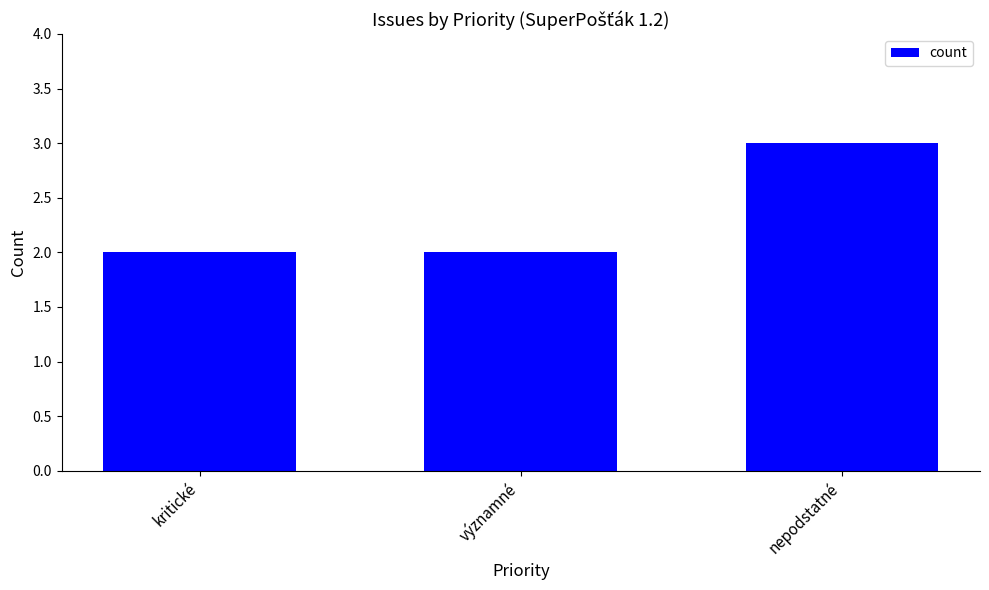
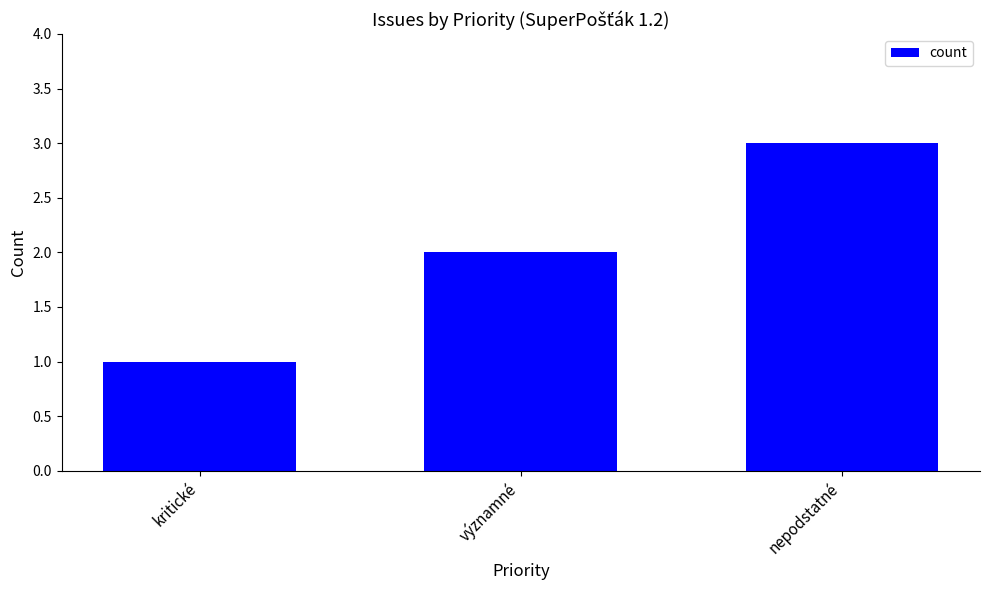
  {
-   "kritické": 2,
+   "kritické": 1,
    "významné": 2,
    "nepodstatné": 3
  }
